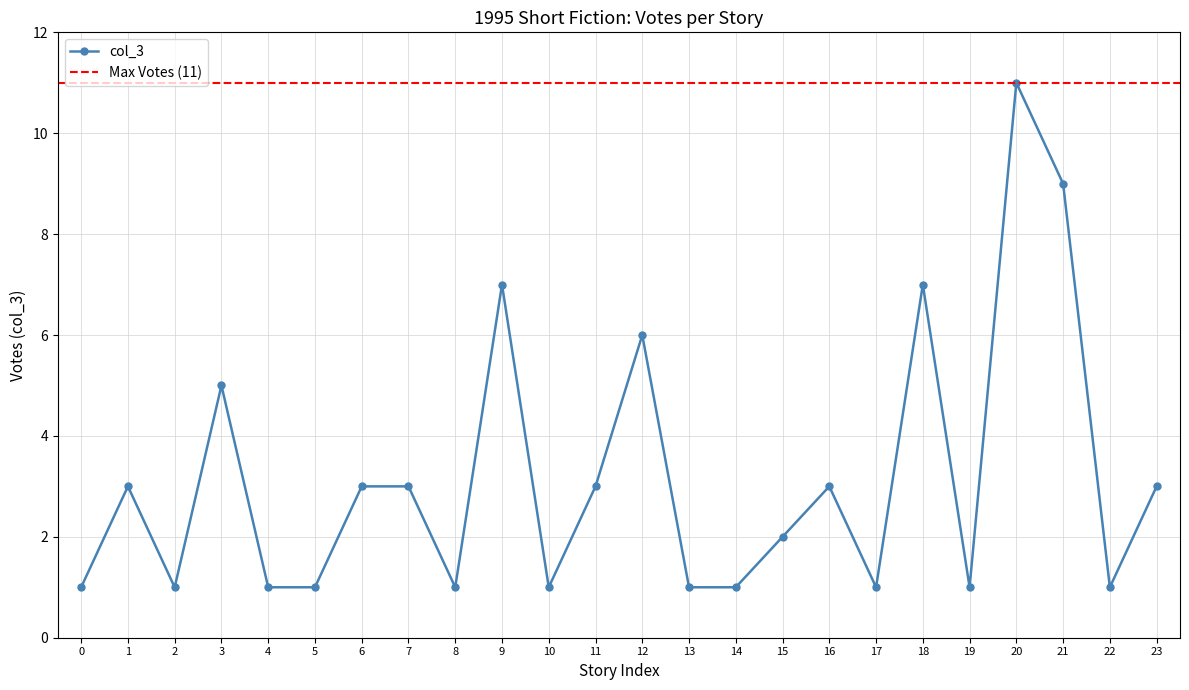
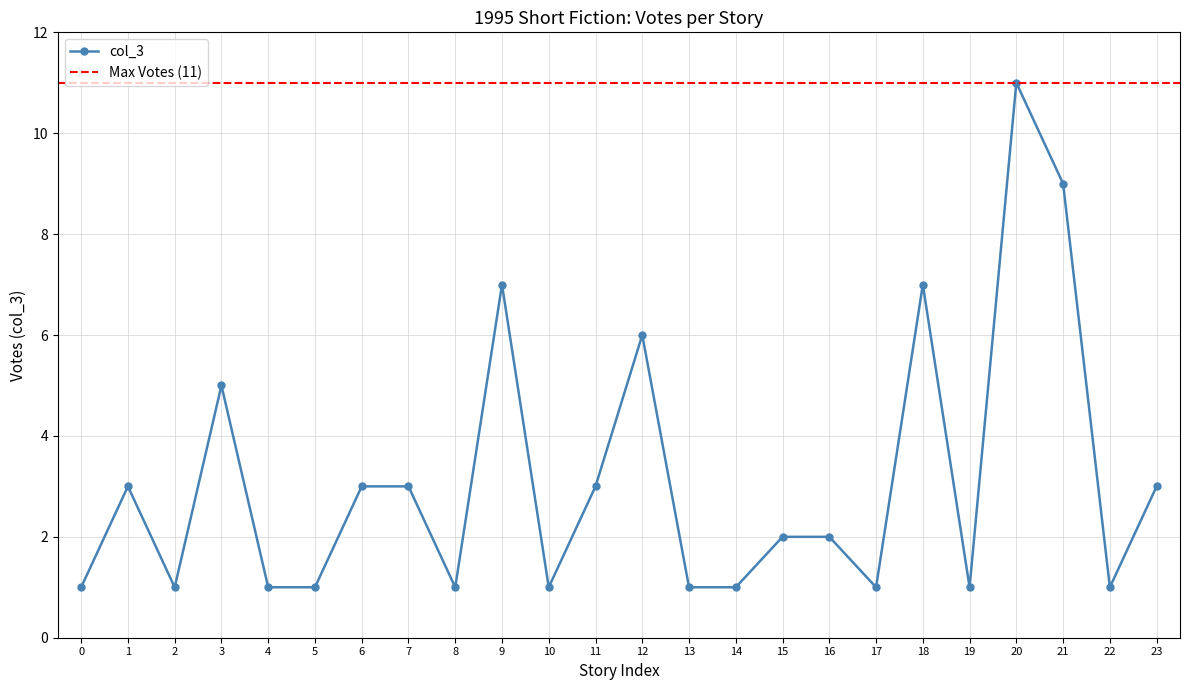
  {
    "0": 1,
    "1": 3,
    "2": 1,
    "3": 5,
    "4": 1,
    "5": 1,
    "6": 3,
    "7": 3,
    "8": 1,
    "9": 7,
    "10": 1,
    "11": 3,
    "12": 6,
    "13": 1,
    "14": 1,
    "15": 2,
-   "16": 3,
+   "16": 2,
    "17": 1,
    "18": 7,
    "19": 1,
    "20": 11,
    "21": 9,
    "22": 1,
    "23": 3
  }
